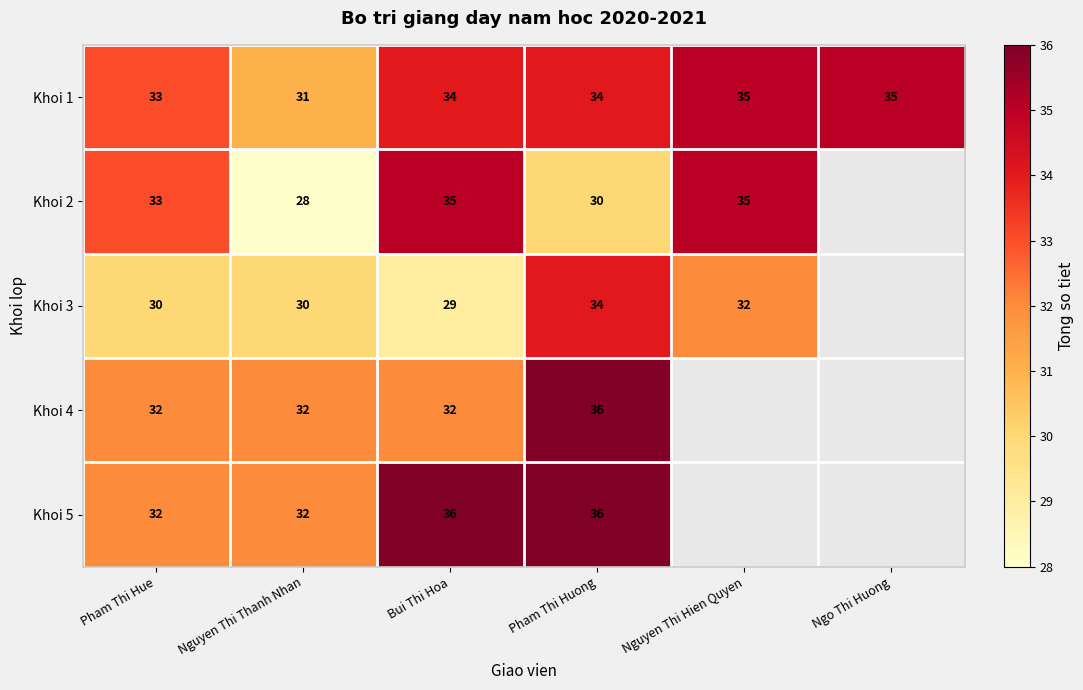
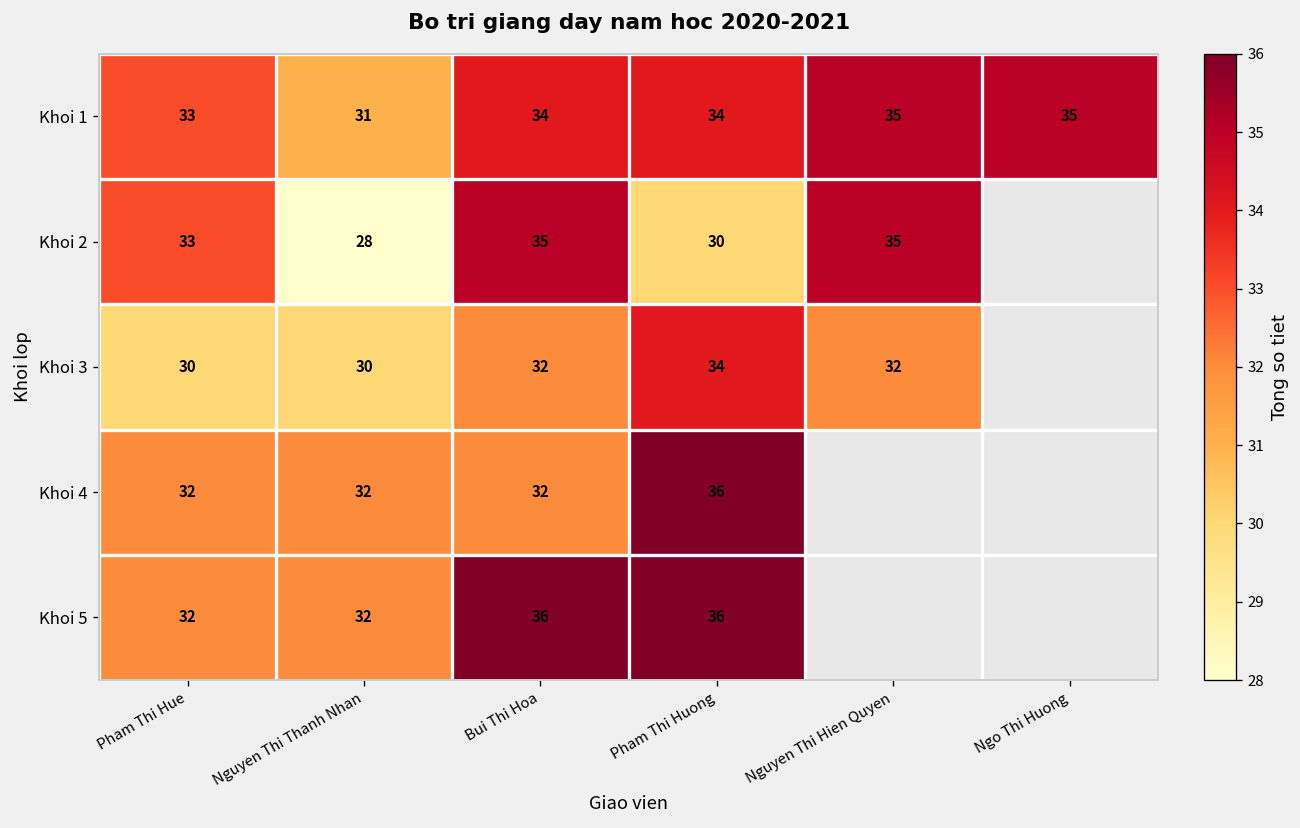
  {
    "Khoi 1": {
      "Pham Thi Hue": 33,
      "Nguyen Thi Thanh Nhan": 31,
      "Bui Thi Hoa": 34,
      "Pham Thi Huong": 34,
      "Nguyen Thi Hien Quyen": 35,
      "Ngo Thi Huong": 35
    },
    "Khoi 2": {
      "Pham Thi Hue": 33,
      "Nguyen Thi Thanh Nhan": 28,
      "Bui Thi Hoa": 35,
      "Pham Thi Huong": 30,
      "Nguyen Thi Hien Quyen": 35
    },
    "Khoi 3": {
      "Pham Thi Hue": 30,
      "Nguyen Thi Thanh Nhan": 30,
-     "Bui Thi Hoa": 29,
+     "Bui Thi Hoa": 32,
      "Pham Thi Huong": 34,
      "Nguyen Thi Hien Quyen": 32
    },
    "Khoi 4": {
      "Pham Thi Hue": 32,
      "Nguyen Thi Thanh Nhan": 32,
      "Bui Thi Hoa": 32,
      "Pham Thi Huong": 36
    },
    "Khoi 5": {
      "Pham Thi Hue": 32,
      "Nguyen Thi Thanh Nhan": 32,
      "Bui Thi Hoa": 36,
      "Pham Thi Huong": 36
    }
  }
